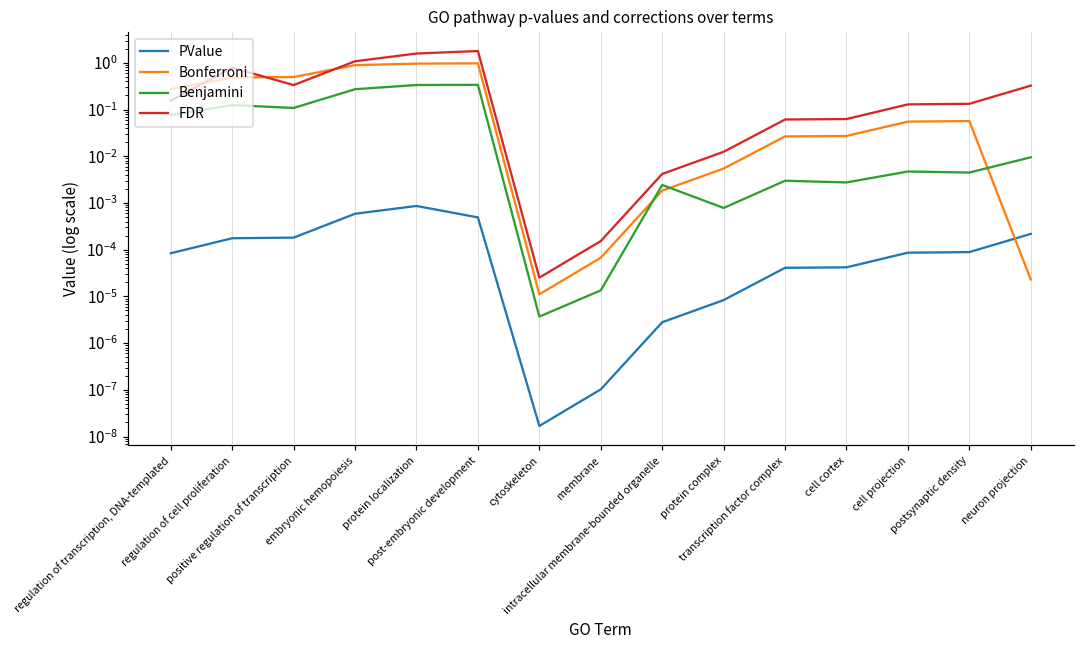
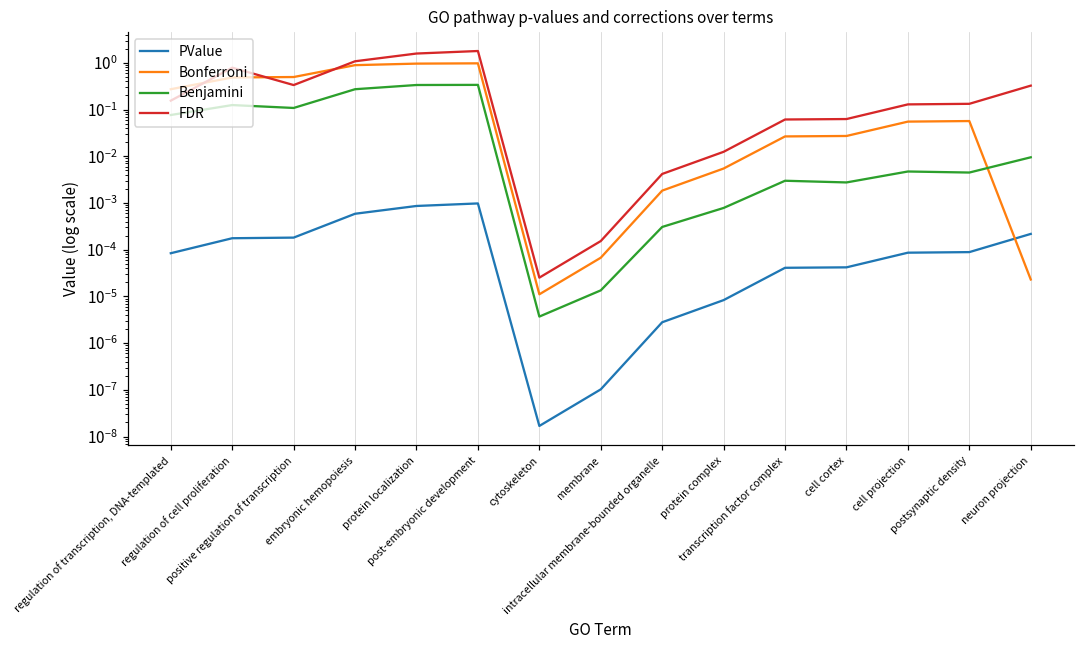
  {
    "PValue": {
      "regulation of transcription, DNA-templated": 0.00008,
      "regulation of cell proliferation": 0.00018,
      "positive regulation of transcription": 0.0002,
      "embryonic hemopoiesis": 0.0006,
      "protein localization": 0.0009,
-     "post-embryonic development": 0.0005,
+     "post-embryonic development": 0.0010,
      "cytoskeleton": 0.000000017,
      "membrane": 0.00000010,
      "intracellular membrane-bounded organelle": 0.000003,
      "protein complex": 0.000008,
      "transcription factor complex": 0.00004,
      "cell cortex": 0.00004,
      "cell projection": 0.00009,
      "postsynaptic density": 0.0001,
      "neuron projection": 0.0002
    },
    "Bonferroni": {
      "positive regulation of transcription": 0.5,
      "embryonic hemopoiesis": 0.9,
      "protein localization": 1.0,
      "post-embryonic development": 1.0,
      "cytoskeleton": 0.000011,
      "membrane": 0.00007,
      "intracellular membrane-bounded organelle": 0.0018,
      "protein complex": 0.005,
      "transcription factor complex": 0.03,
      "cell cortex": 0.03,
      "cell projection": 0.06,
      "postsynaptic density": 0.06,
      "neuron projection": 0.00002
    },
    "Benjamini": {
      "positive regulation of transcription": 0.11,
      "embryonic hemopoiesis": 0.3,
      "protein localization": 0.3,
      "post-embryonic development": 0.3,
      "cytoskeleton": 0.000004,
      "membrane": 0.000013,
-     "intracellular membrane-bounded organelle": 0.002,
+     "intracellular membrane-bounded organelle": 0.0003,
      "protein complex": 0.0008,
      "transcription factor complex": 0.003,
      "cell cortex": 0.003,
      "cell projection": 0.005,
      "postsynaptic density": 0.004,
      "neuron projection": 0.010
    },
    "FDR": {
      "positive regulation of transcription": 0.3,
      "embryonic hemopoiesis": 1.1,
      "protein localization": 1.6,
      "post-embryonic development": 1.8,
      "cytoskeleton": 0.00003,
      "membrane": 0.00015,
      "intracellular membrane-bounded organelle": 0.004,
      "protein complex": 0.012,
      "transcription factor complex": 0.06,
      "cell cortex": 0.06,
      "cell projection": 0.13,
      "postsynaptic density": 0.13,
      "neuron projection": 0.3
    }
  }
